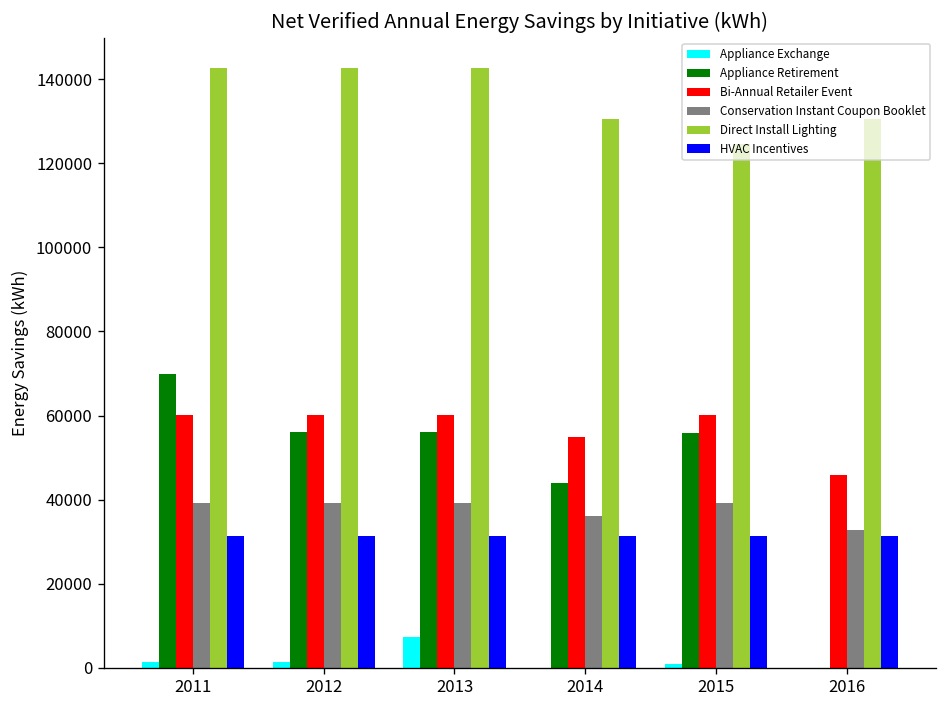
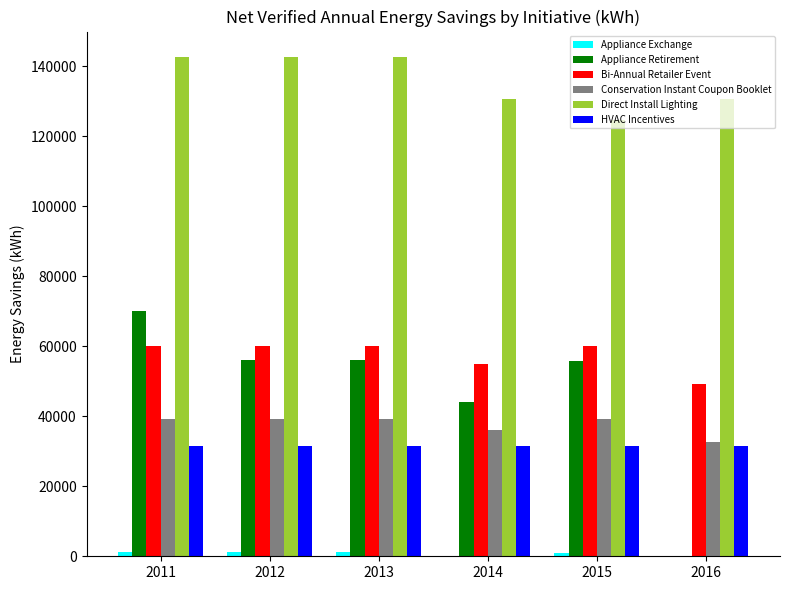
  {
    "Appliance Exchange": {
      "2011": 1000,
      "2012": 1000,
-     "2013": 7000,
+     "2013": 1000,
      "2014": 0,
      "2015": 1000,
      "2016": 0
    },
    "Appliance Retirement": {
      "2011": 70000,
      "2012": 56000,
      "2013": 56000,
      "2014": 44000,
      "2015": 56000,
      "2016": 0
    },
    "Bi-Annual Retailer Event": {
      "2011": 60000,
      "2012": 60000,
      "2013": 60000,
      "2014": 55000,
      "2015": 60000,
-     "2016": 46000
+     "2016": 49000
    },
    "Conservation Instant Coupon Booklet": {
      "2011": 39000,
      "2012": 39000,
      "2013": 39000,
      "2014": 36000,
      "2015": 39000,
      "2016": 33000
    },
    "Direct Install Lighting": {
      "2011": 143000,
      "2012": 143000,
      "2013": 143000,
      "2014": 131000
    },
    "HVAC Incentives": {
      "2011": 31000,
      "2012": 31000,
      "2013": 31000,
      "2014": 31000,
      "2015": 31000,
      "2016": 31000
    }
  }
